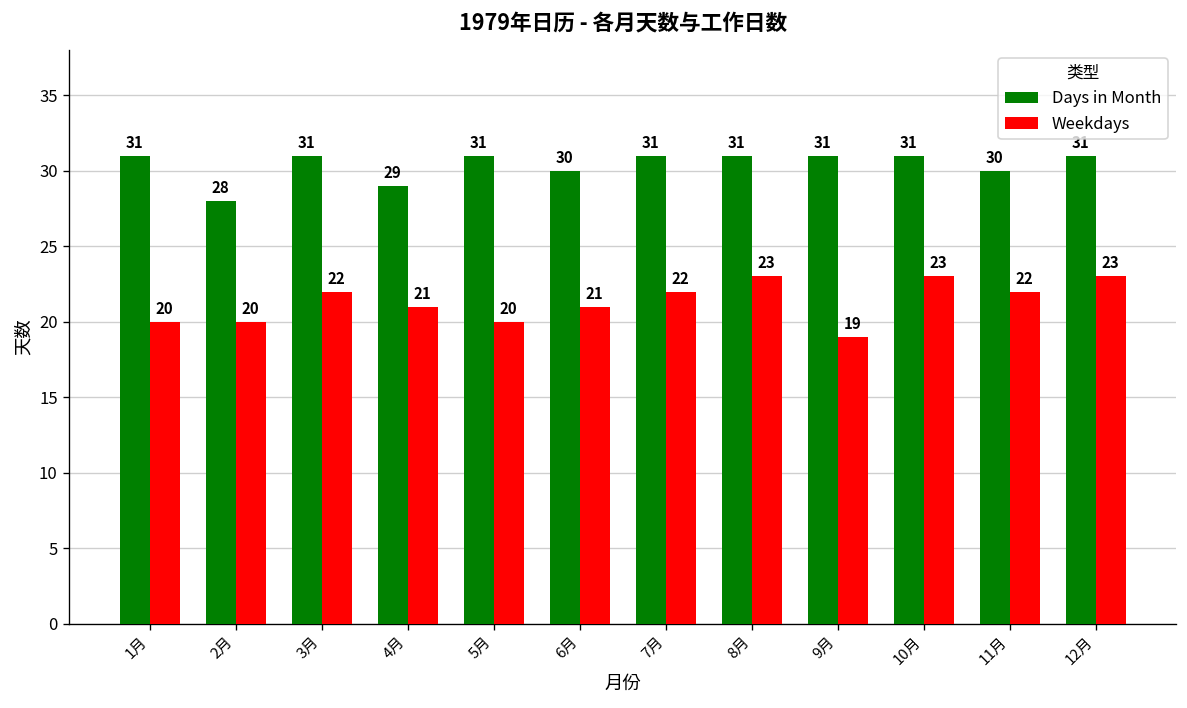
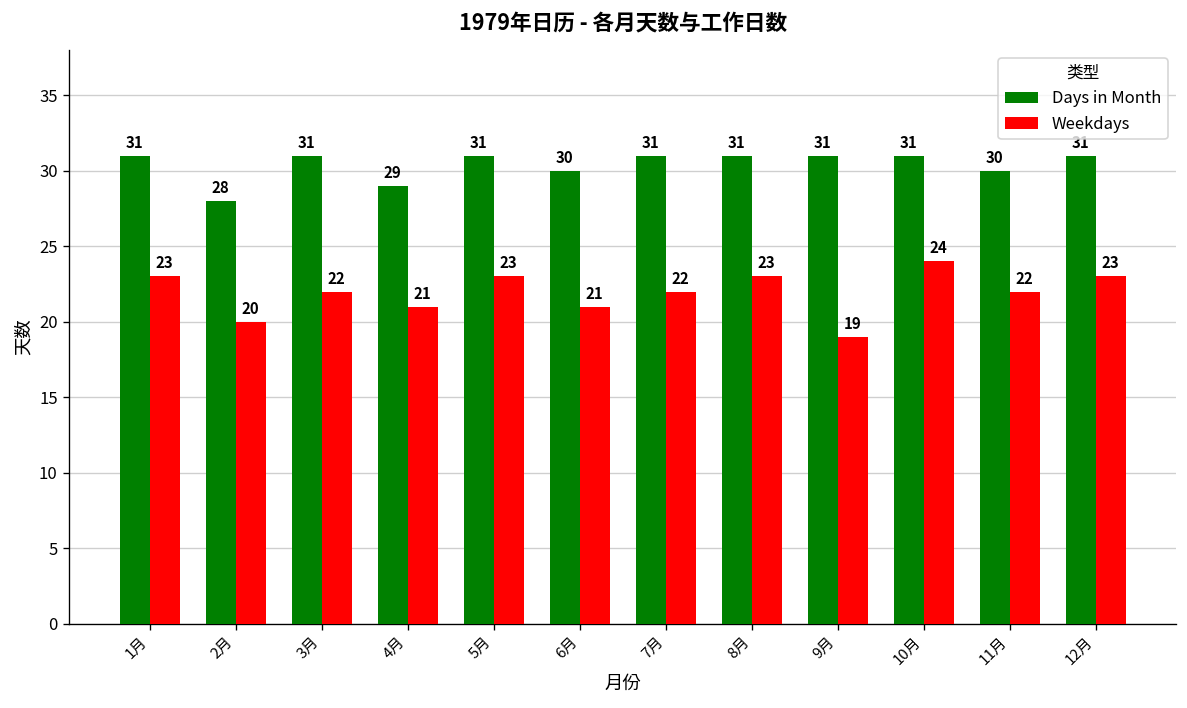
  {
    "Days in Month": {
      "1月": 31,
      "2月": 28,
      "3月": 31,
      "4月": 29,
      "5月": 31,
      "6月": 30,
      "7月": 31,
      "8月": 31,
      "9月": 31,
      "10月": 31,
      "11月": 30
    },
    "Weekdays": {
-     "1月": 20,
+     "1月": 23,
      "2月": 20,
      "3月": 22,
      "4月": 21,
-     "5月": 20,
+     "5月": 23,
      "6月": 21,
      "7月": 22,
      "8月": 23,
      "9月": 19,
-     "10月": 23,
+     "10月": 24,
      "11月": 22,
      "12月": 23
    }
  }
